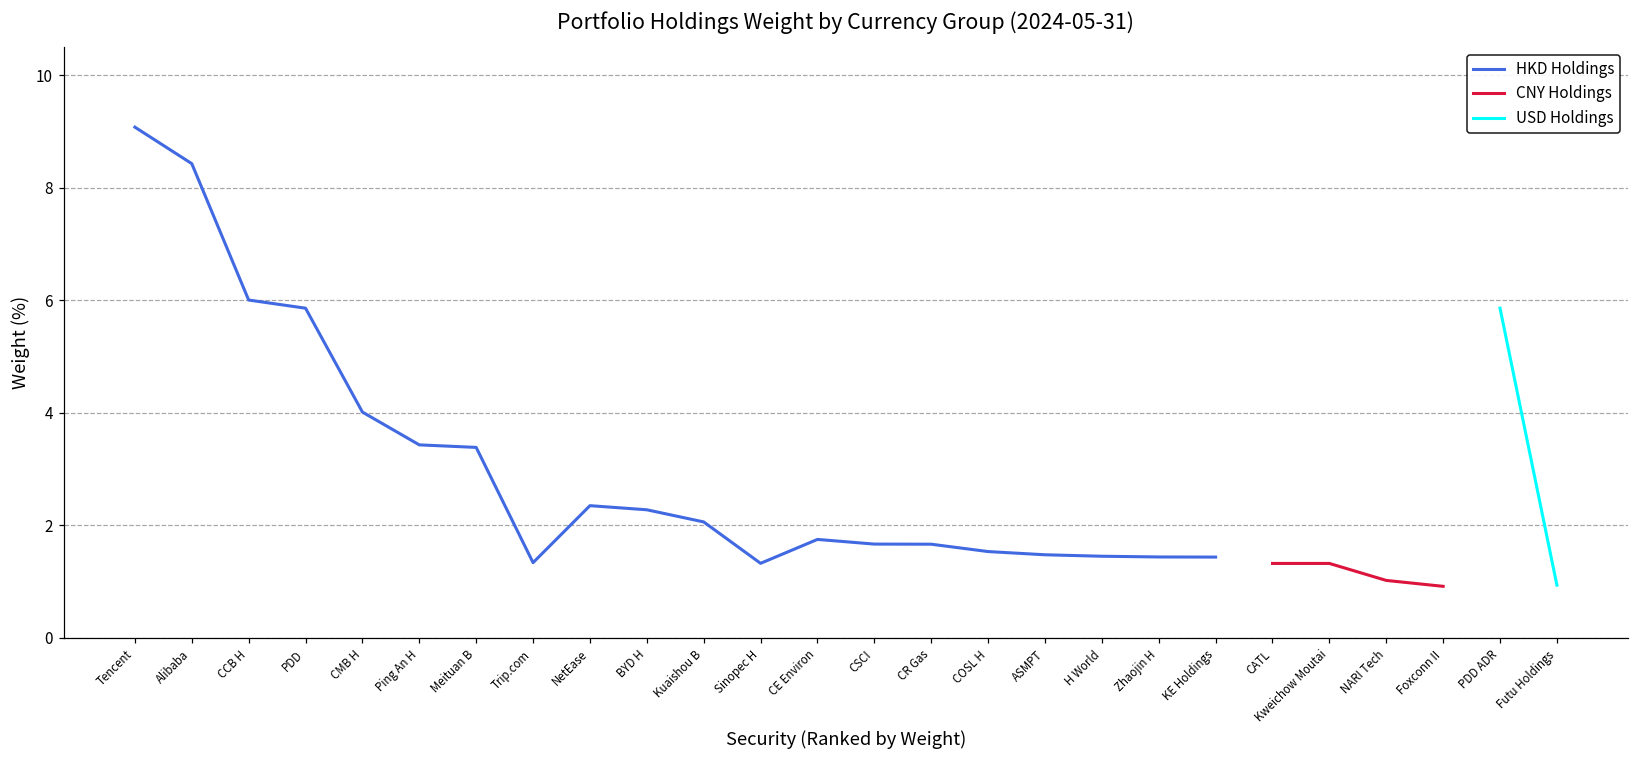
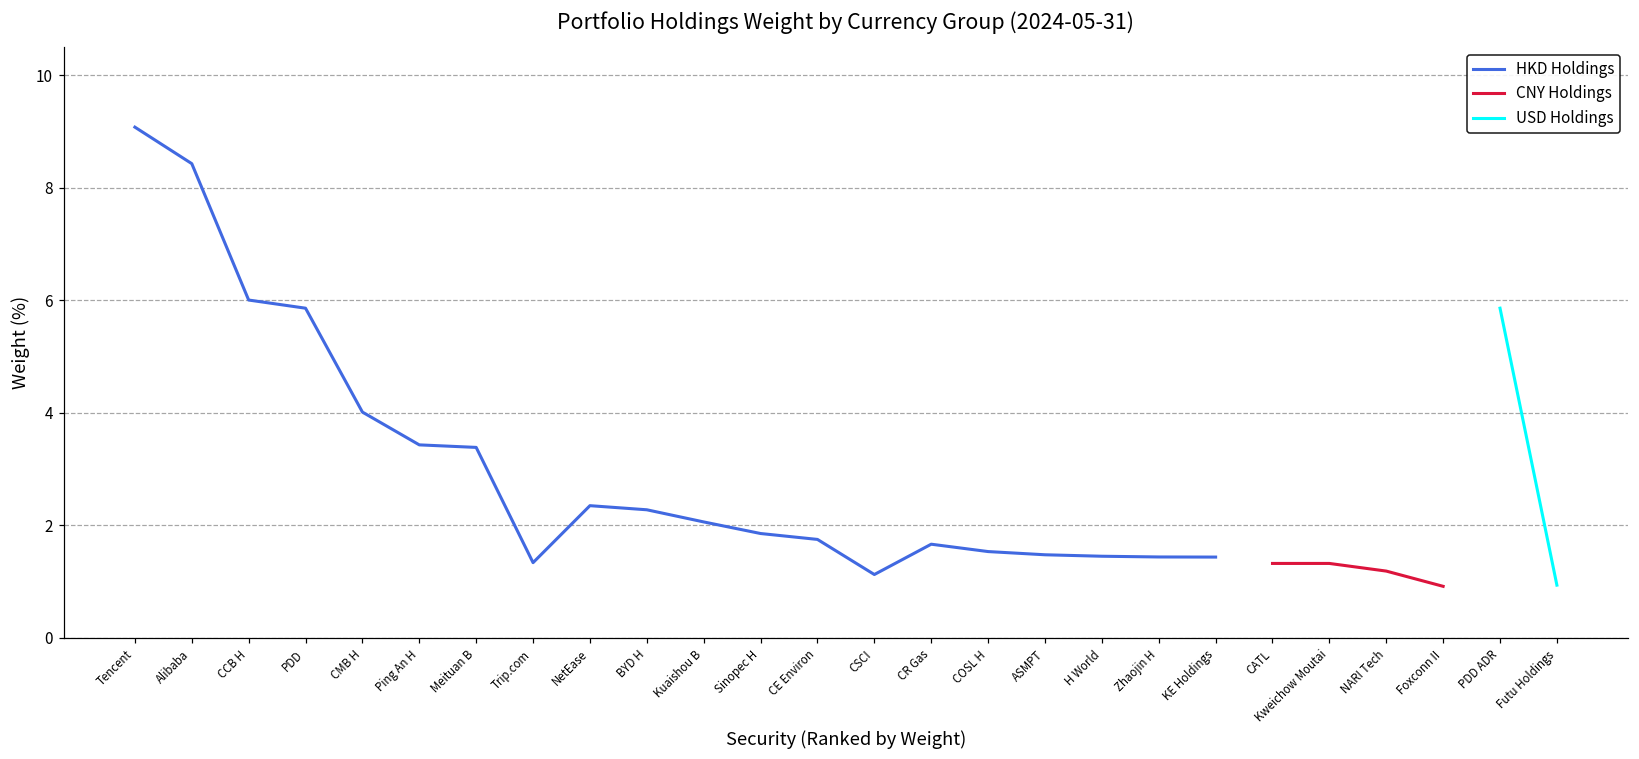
  {
    "HKD Holdings": {
      "Tencent": 9.1,
      "Alibaba": 8.4,
      "CCB H": 6.0,
      "PDD": 5.9,
      "CMB H": 4.0,
      "Ping An H": 3.4,
      "Meituan B": 3.4,
      "Trip.com": 1.3,
      "NetEase": 2.3,
      "BYD H": 2.3,
      "Kuaishou B": 2.1,
-     "Sinopec H": 1.3,
+     "Sinopec H": 1.9,
      "CE Environ": 1.7,
-     "CSCI": 1.7,
+     "CSCI": 1.1,
      "CR Gas": 1.7,
      "COSL H": 1.5,
      "ASMPT": 1.5,
      "H World": 1.4,
      "Zhaojin H": 1.4,
      "KE Holdings": 1.4
    },
    "CNY Holdings": {
      "CATL": 1.3,
      "Kweichow Moutai": 1.3,
-     "NARI Tech": 1.0,
+     "NARI Tech": 1.2,
      "Foxconn II": 0.9
    },
    "USD Holdings": {
      "PDD ADR": 5.9,
      "Futu Holdings": 0.9
    }
  }
